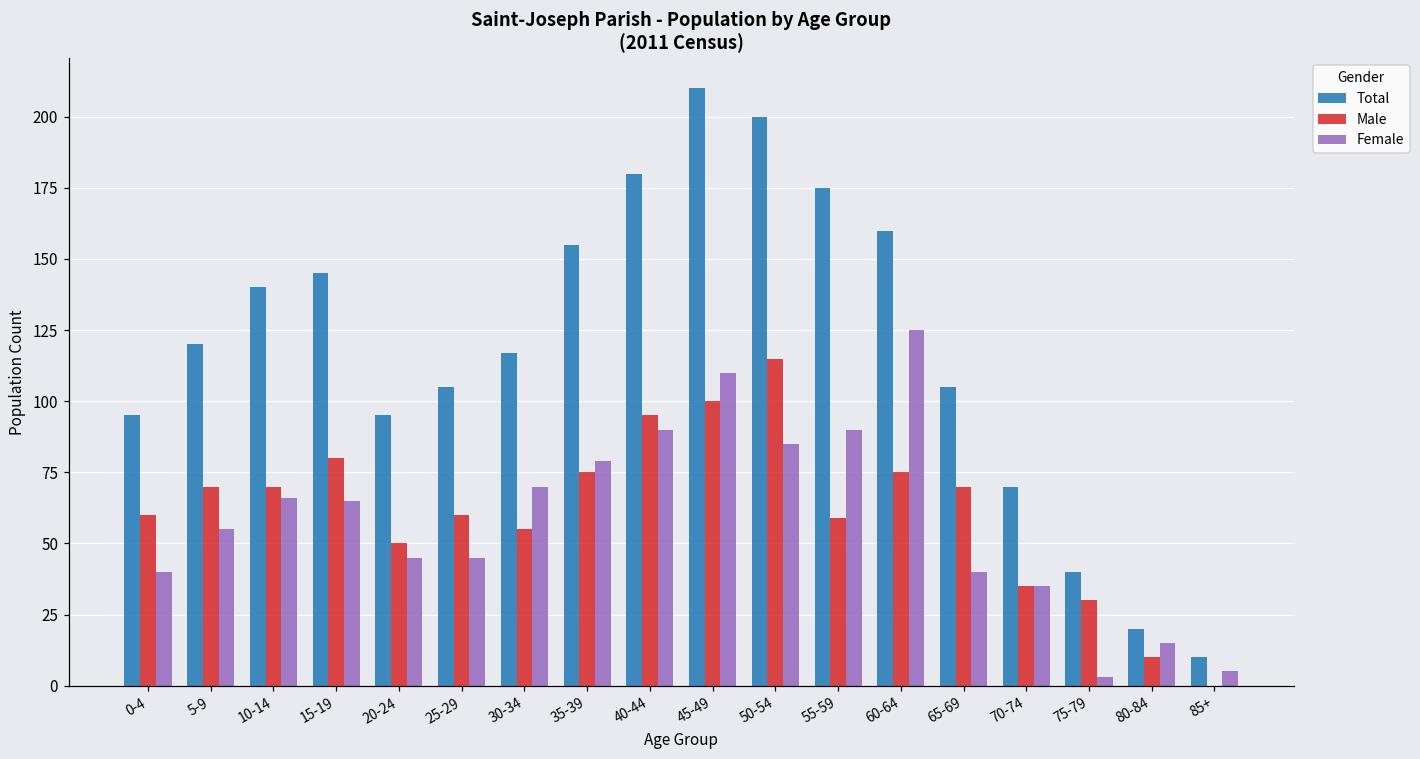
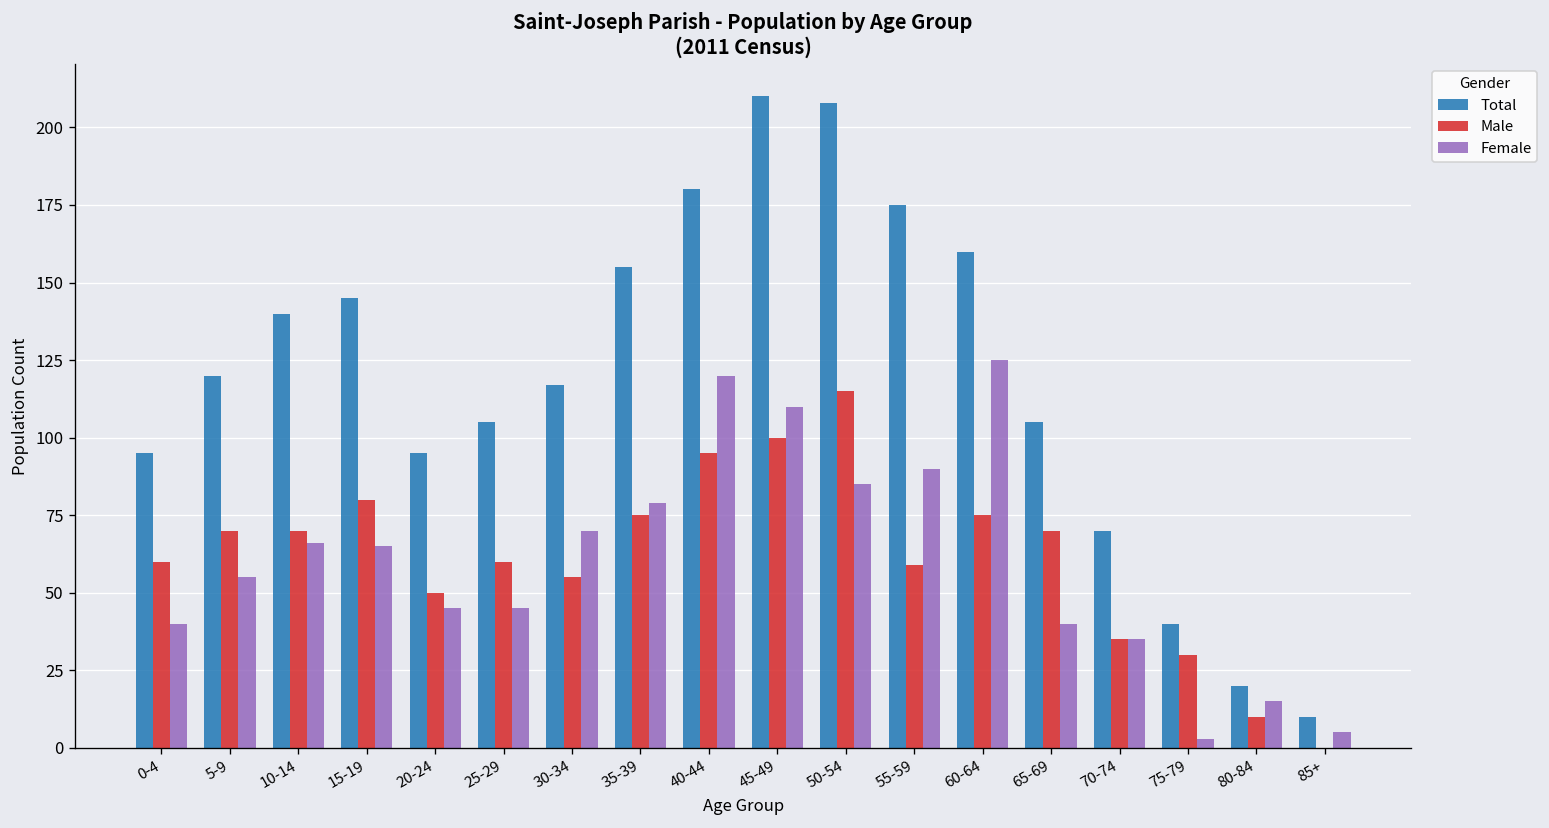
  {
    "Total": {
      "0-4": 95,
      "5-9": 120,
      "10-14": 140,
      "15-19": 145,
      "20-24": 95,
      "25-29": 105,
      "30-34": 117,
      "35-39": 155,
      "40-44": 180,
      "45-49": 210,
-     "50-54": 200,
+     "50-54": 208,
      "55-59": 175,
      "60-64": 160,
      "65-69": 105,
      "70-74": 70,
      "75-79": 40,
      "80-84": 20,
      "85+": 10
    },
    "Male": {
      "0-4": 60,
      "5-9": 70,
      "10-14": 70,
      "15-19": 80,
      "20-24": 50,
      "25-29": 60,
      "30-34": 55,
      "35-39": 75,
      "40-44": 95,
      "45-49": 100,
      "50-54": 115,
      "55-59": 59,
      "60-64": 75,
      "65-69": 70,
      "70-74": 35,
      "75-79": 30,
      "80-84": 10,
      "85+": 0
    },
    "Female": {
      "0-4": 40,
      "5-9": 55,
      "10-14": 66,
      "15-19": 65,
      "20-24": 45,
      "25-29": 45,
      "30-34": 70,
      "35-39": 79,
-     "40-44": 90,
+     "40-44": 120,
      "45-49": 110,
      "50-54": 85,
      "55-59": 90,
      "60-64": 125,
      "65-69": 40,
      "70-74": 35,
      "75-79": 3,
      "80-84": 15,
      "85+": 5
    }
  }
